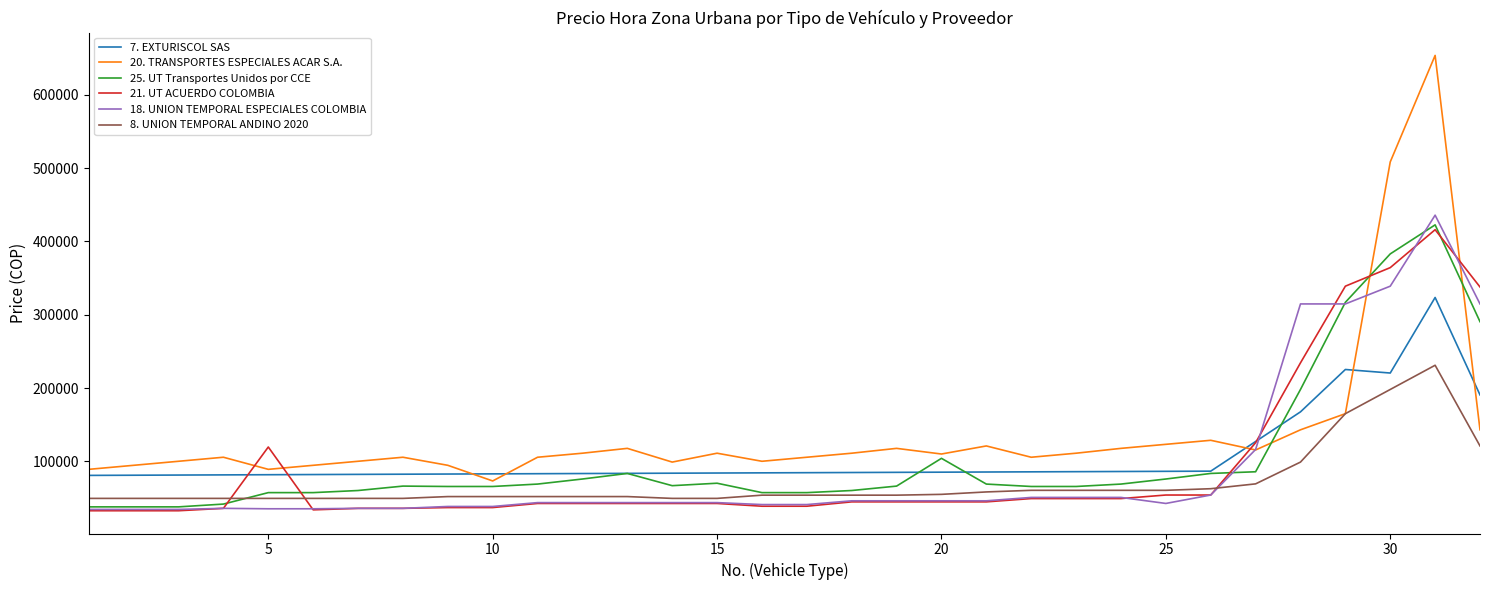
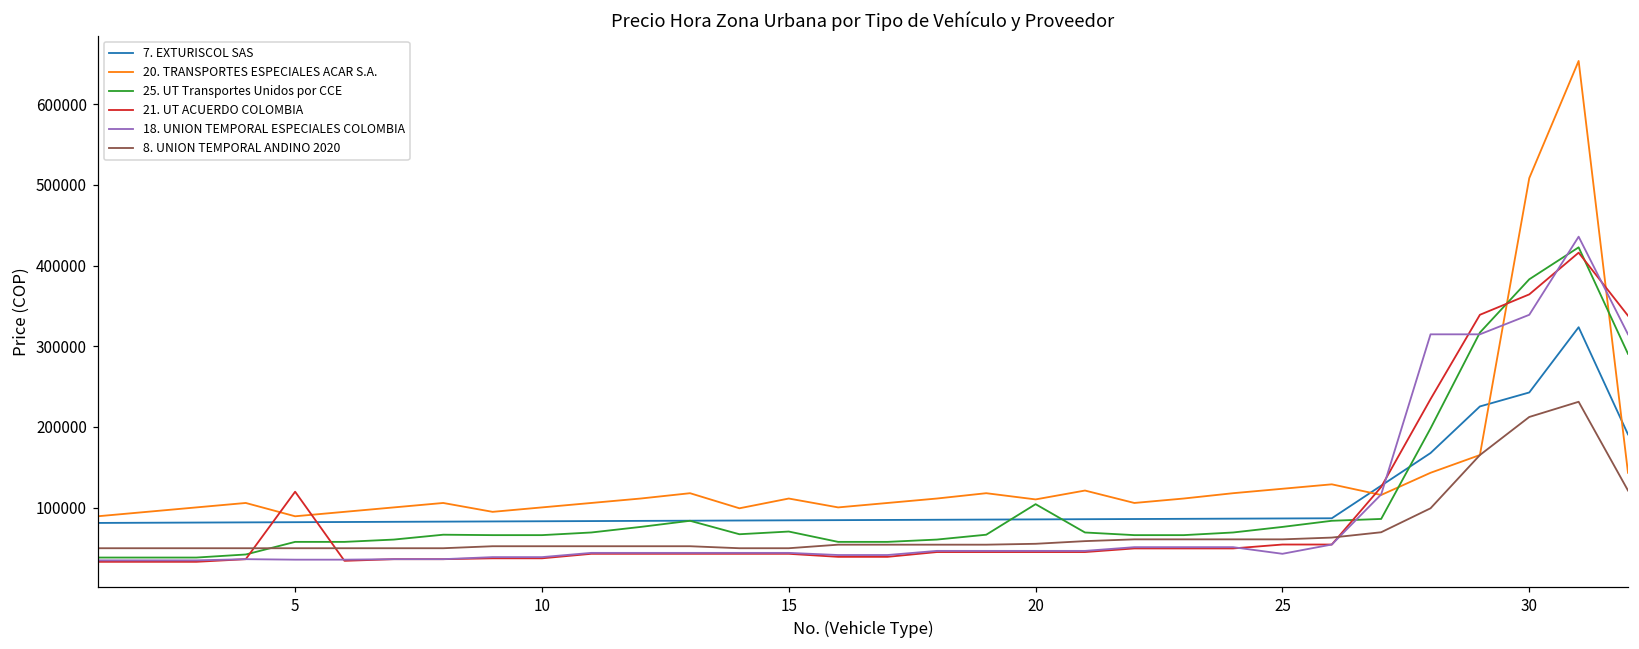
  {
    "7. EXTURISCOL SAS": {
      "5": 80000,
      "10": 80000,
      "15": 80000,
      "20": 90000,
      "25": 90000,
-     "30": 220000
+     "30": 240000
    },
    "20. TRANSPORTES ESPECIALES ACAR S.A.": {
      "5": 90000,
-     "10": 70000,
+     "10": 100000,
      "15": 110000,
      "20": 110000,
      "25": 120000,
      "30": 510000
    },
    "25. UT Transportes Unidos por CCE": {
      "5": 60000,
      "10": 70000,
      "15": 70000,
      "20": 100000,
      "25": 80000,
      "30": 380000
    },
    "21. UT ACUERDO COLOMBIA": {
      "5": 120000,
      "25": 50000,
      "30": 360000
    },
    "18. UNION TEMPORAL ESPECIALES COLOMBIA": {
      "5": 40000,
      "25": 40000,
      "30": 340000
    },
    "8. UNION TEMPORAL ANDINO 2020": {
      "5": 50000,
      "10": 50000,
      "15": 50000,
      "20": 60000,
      "25": 60000,
-     "30": 200000
+     "30": 210000
    }
  }
